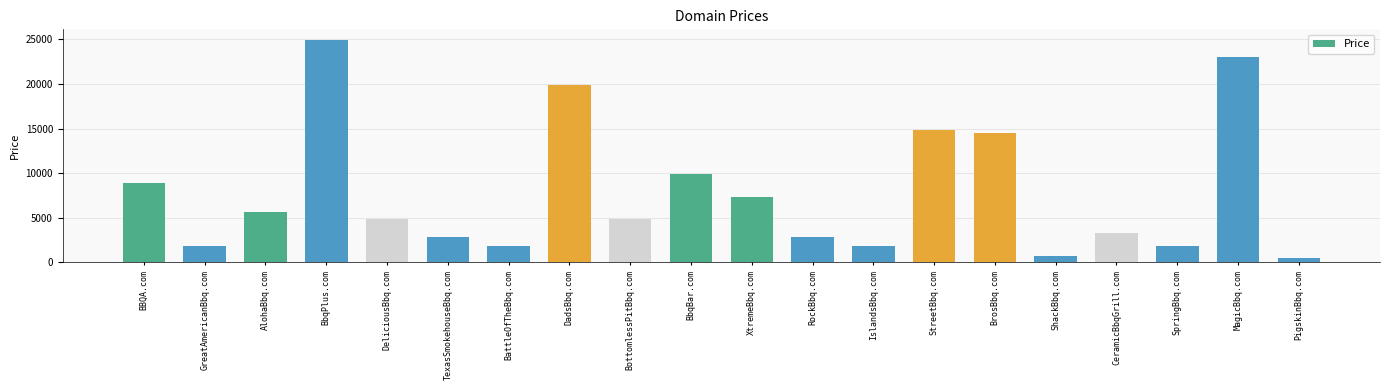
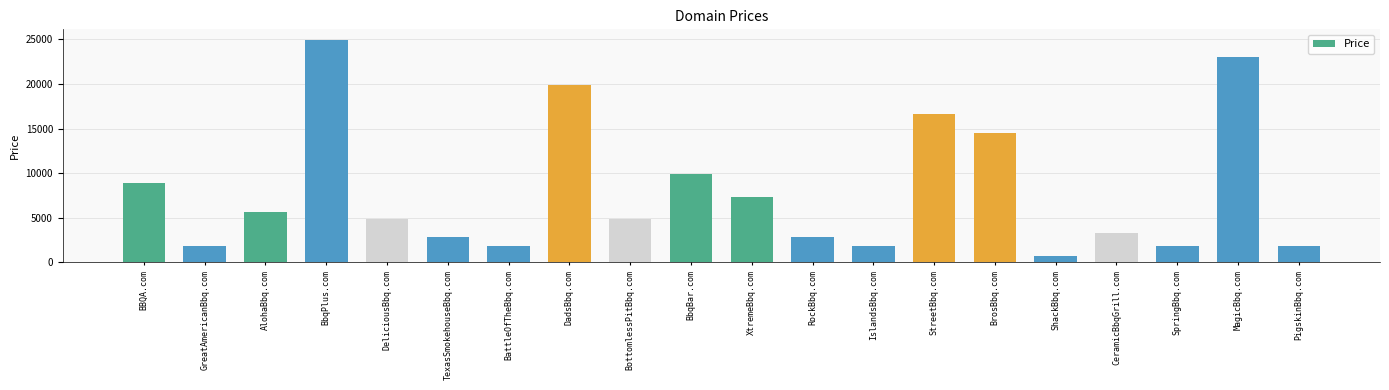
  {
    "BBQA.com": 9000,
    "GreatAmericanBbq.com": 2000,
    "AlohaBbq.com": 6000,
    "BbqPlus.com": 25000,
    "DeliciousBbq.com": 5000,
    "TexasSmokehouseBbq.com": 3000,
    "BattleOfTheBbq.com": 2000,
    "DadsBbq.com": 20000,
    "BottomlessPitBbq.com": 5000,
    "BbqBar.com": 10000,
    "XtremeBbq.com": 7000,
    "RockBbq.com": 3000,
    "IslandsBbq.com": 2000,
-   "StreetBbq.com": 15000,
+   "StreetBbq.com": 17000,
    "BrosBbq.com": 14000,
    "ShackBbq.com": 1000,
    "CeramicBbqGrill.com": 3000,
    "SpringBbq.com": 2000,
    "MagicBbq.com": 23000,
-   "PigskinBbq.com": 1000
+   "PigskinBbq.com": 2000
  }
